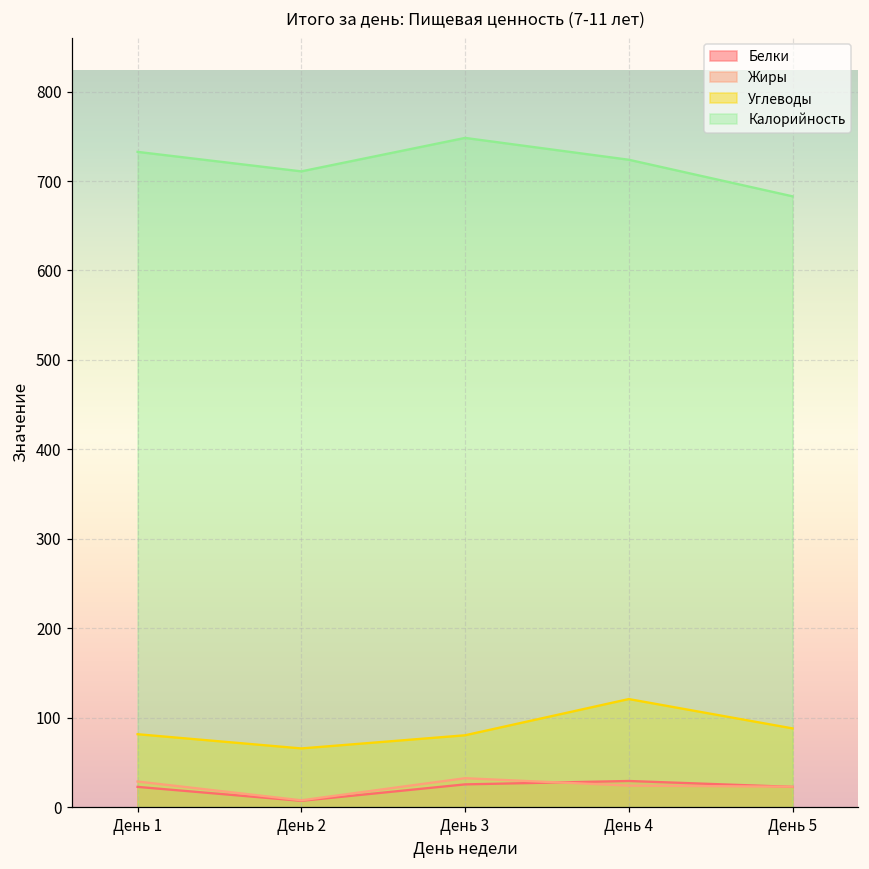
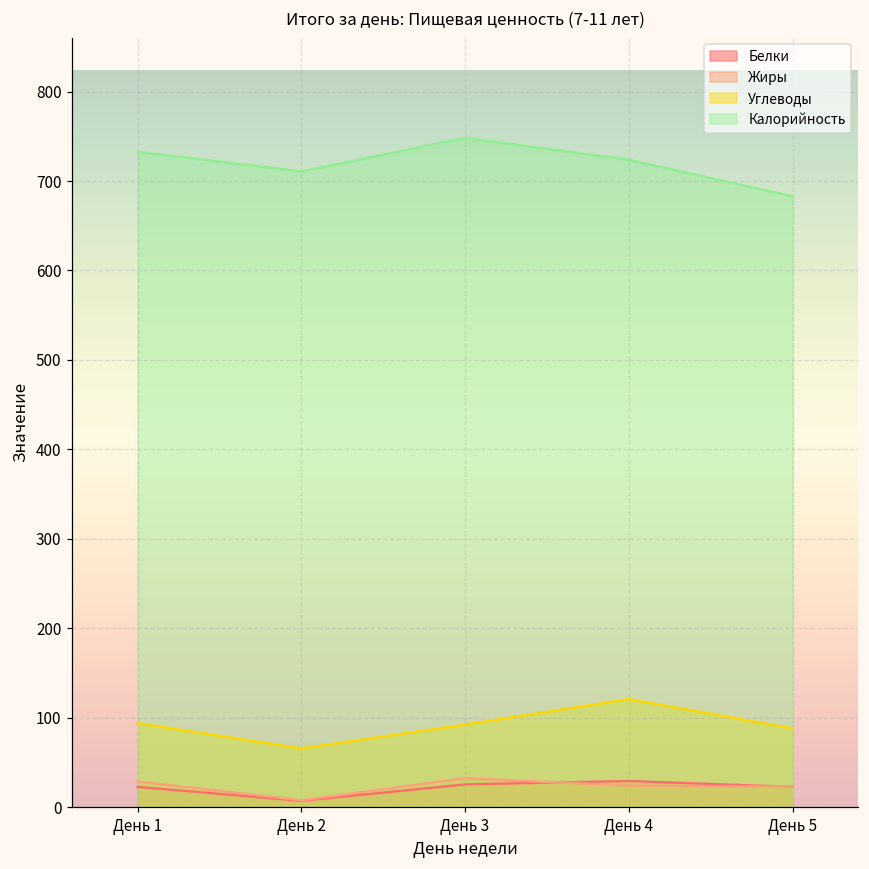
  {
    "Углеводы": {
-     "День 1": 80,
+     "День 1": 90,
      "День 2": 70,
-     "День 3": 80,
+     "День 3": 90,
      "День 4": 120,
      "День 5": 90
    },
    "Калорийность": {
      "День 1": 730,
      "День 2": 710,
      "День 3": 750,
      "День 4": 720,
      "День 5": 680
    }
  }
